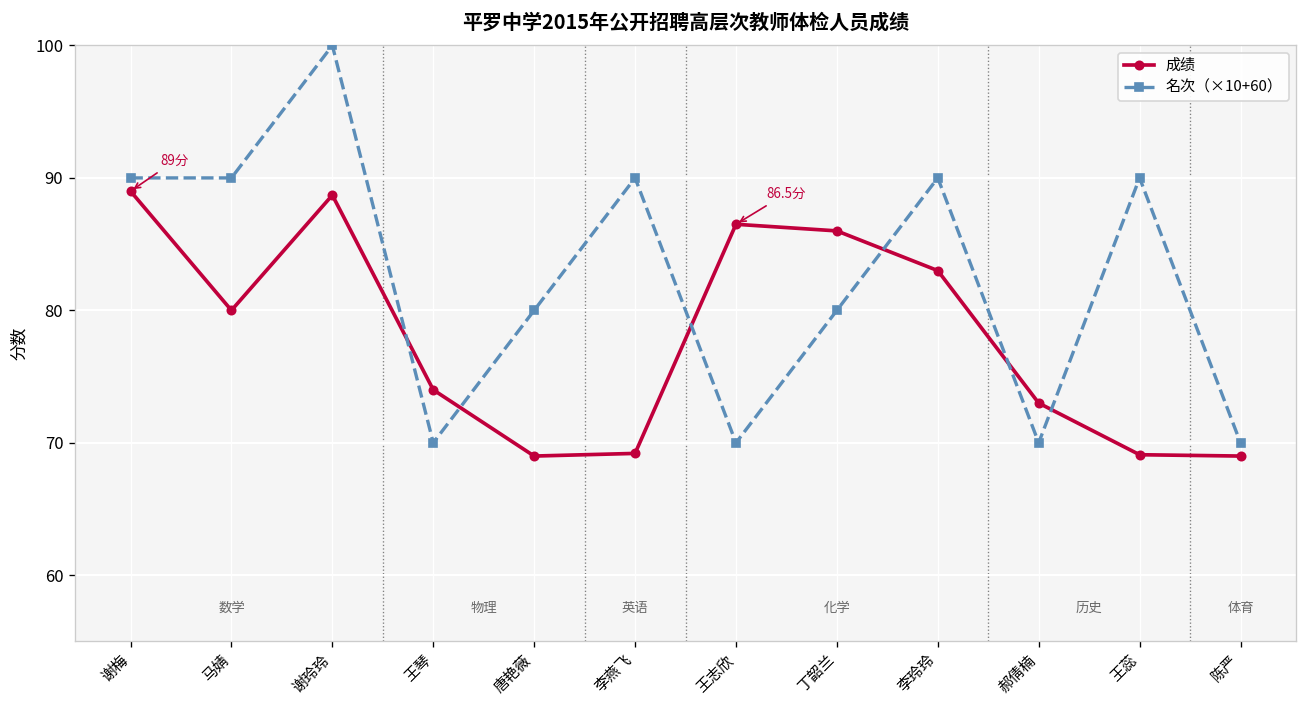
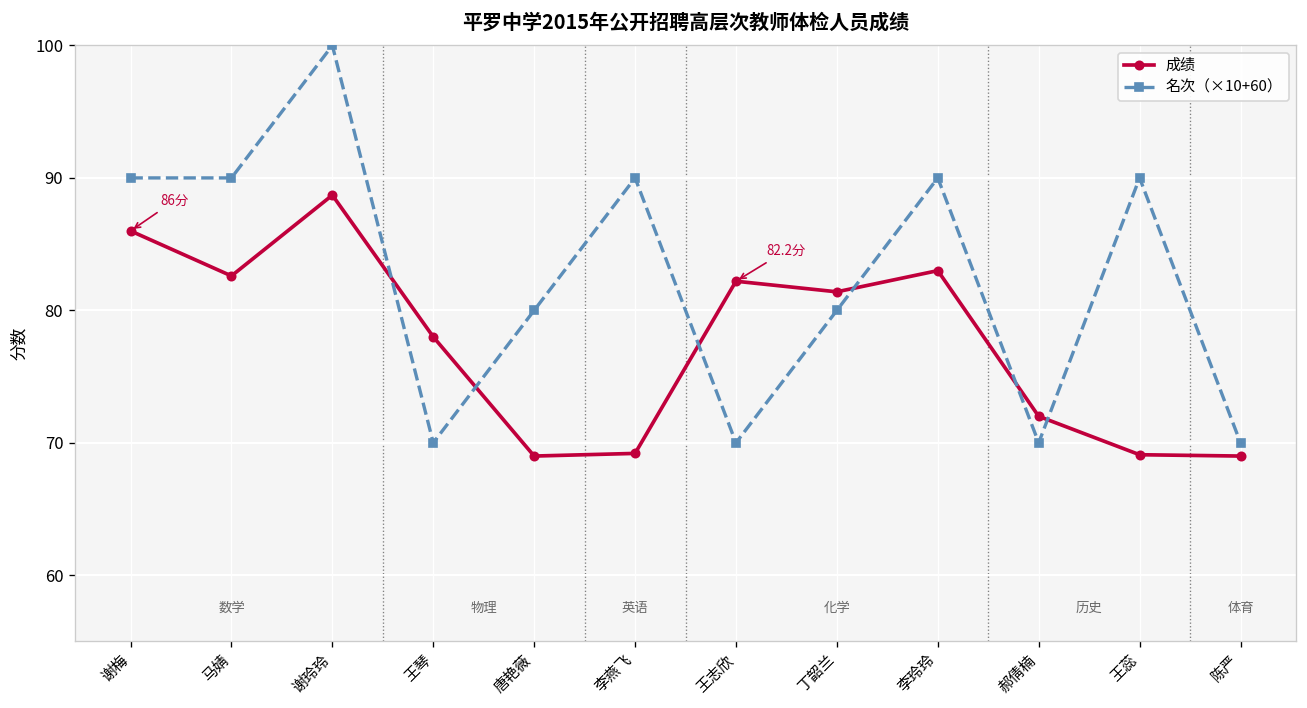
  {
    "成绩": {
-     "谢梅": "89分",
-     "马婧": "80.0",
-     "王琴": "74",
-     "王志欣": "86.5分",
-     "丁韶兰": "86.0",
-     "郝倩楠": "73"
+     "谢梅": "86分",
+     "马婧": "82.6",
+     "王琴": "78",
+     "王志欣": "82.2分",
+     "丁韶兰": "81.4",
+     "郝倩楠": "72"
    },
    "名次（×10+60）": {
      "谢梅": "90.0",
      "马婧": "90.0",
      "谢玲玲": "100.0",
      "王琴": "70.0",
      "唐艳薇": "80.0",
      "李燕飞": "90.0",
      "王志欣": "70.0",
      "丁韶兰": "80.0",
      "李玲玲": "90.0",
      "郝倩楠": "70.0",
      "王蕊": "90.0",
      "陈严": "70.0"
    }
  }
